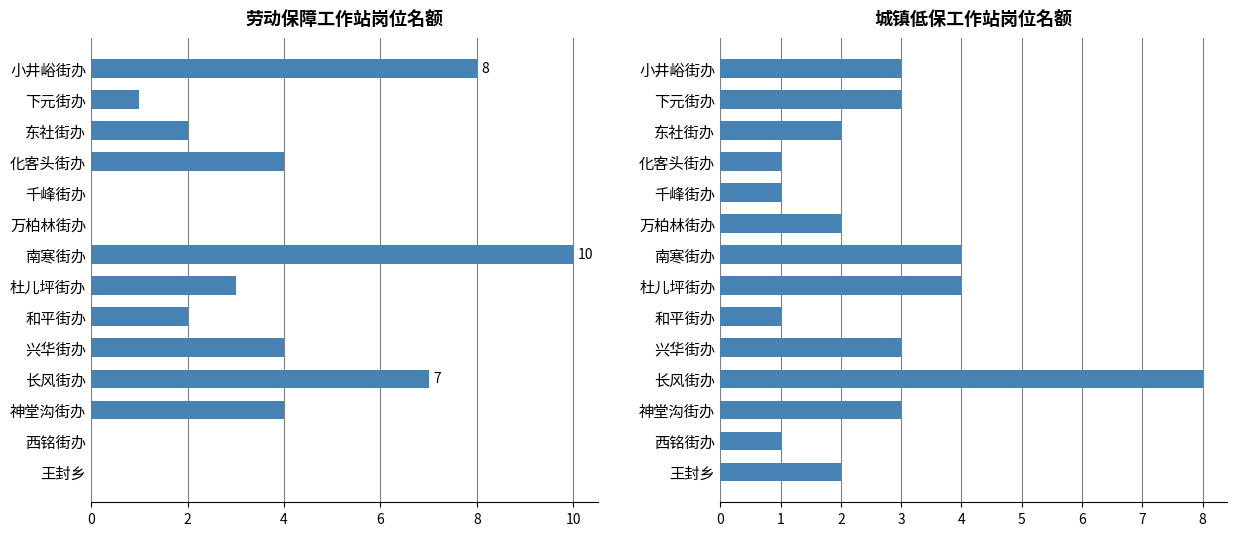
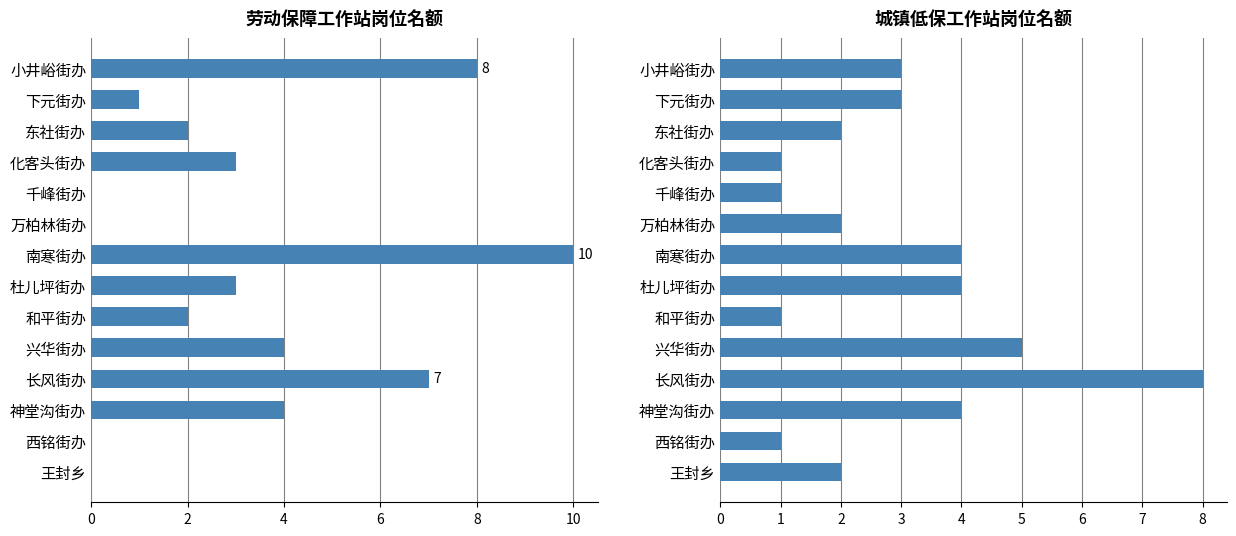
  {
    "劳动保障工作站岗位名额": {
      "下元街办": 1,
      "东社街办": 2,
-     "化客头街办": 4,
+     "化客头街办": 3,
      "千峰街办": 0,
      "万柏林街办": 0,
      "杜儿坪街办": 3,
      "和平街办": 2,
      "兴华街办": 4,
      "神堂沟街办": 4,
      "西铭街办": 0,
      "王封乡": 0
    },
    "城镇低保工作站岗位名额": {
      "小井峪街办": 3,
      "下元街办": 3,
      "东社街办": 2,
      "化客头街办": 1,
      "千峰街办": 1,
      "万柏林街办": 2,
      "南寒街办": 4,
      "杜儿坪街办": 4,
      "和平街办": 1,
-     "兴华街办": 3,
+     "兴华街办": 5,
      "长风街办": 8,
-     "神堂沟街办": 3,
+     "神堂沟街办": 4,
      "西铭街办": 1,
      "王封乡": 2
    }
  }
